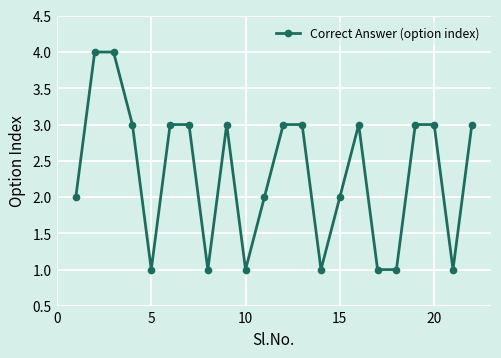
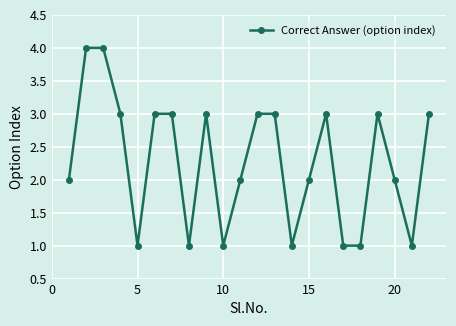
  {
    "5": 1,
    "10": 1,
    "15": 2,
-   "20": 3
+   "20": 2
  }
